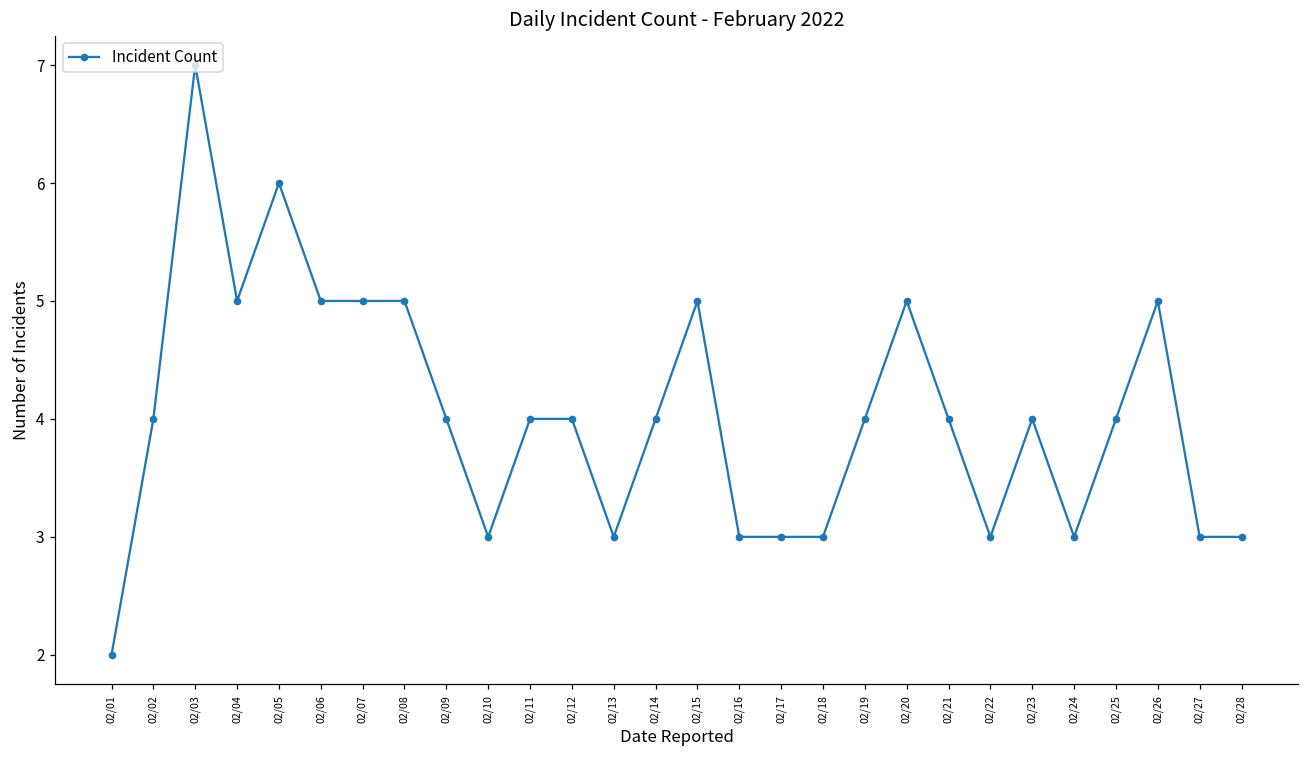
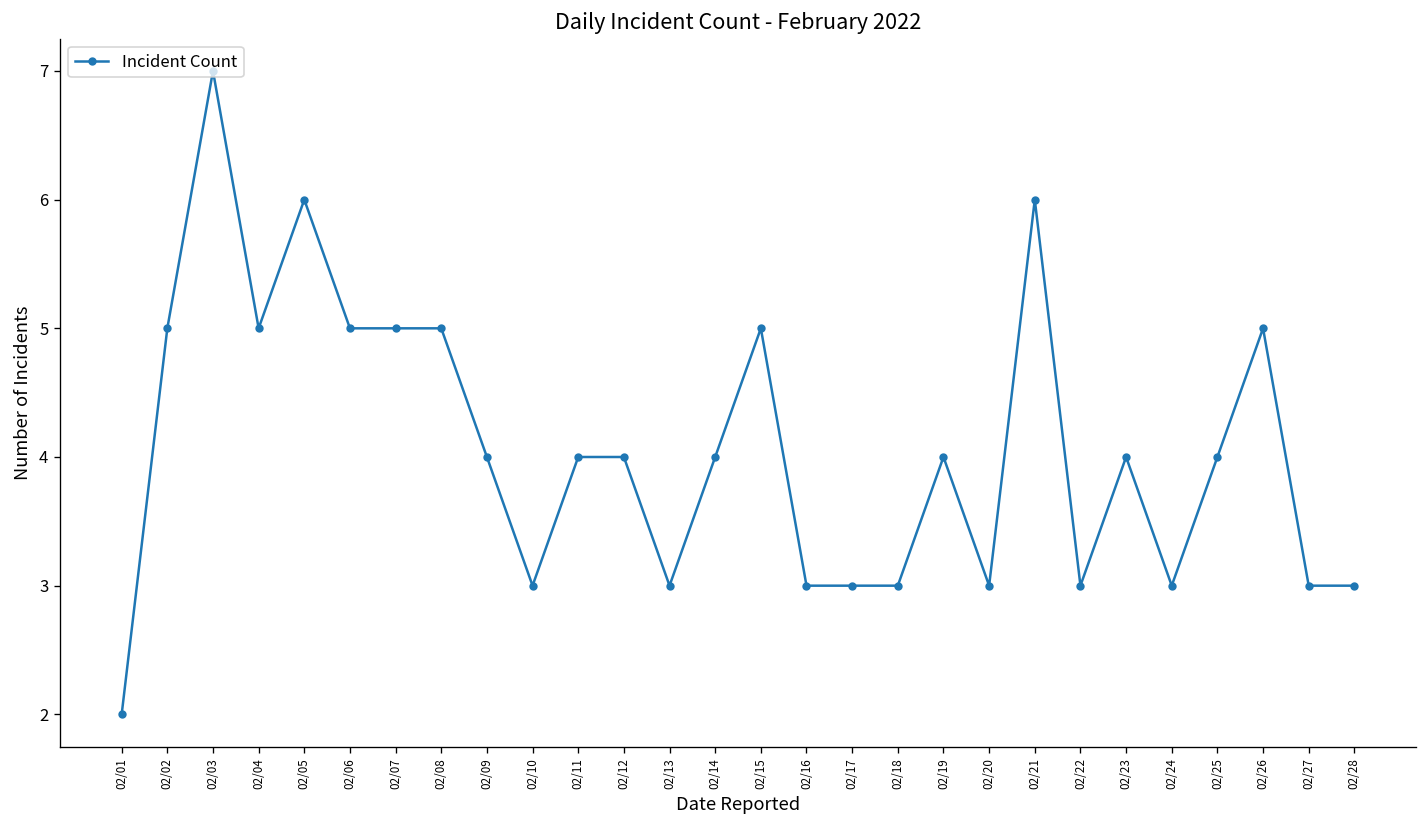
  {
    "02/01": 2,
-   "02/02": 4,
+   "02/02": 5,
    "02/04": 5,
    "02/05": 6,
    "02/06": 5,
    "02/07": 5,
    "02/08": 5,
    "02/09": 4,
    "02/10": 3,
    "02/11": 4,
    "02/12": 4,
    "02/13": 3,
    "02/14": 4,
    "02/15": 5,
    "02/16": 3,
    "02/17": 3,
    "02/18": 3,
    "02/19": 4,
-   "02/20": 5,
-   "02/21": 4,
+   "02/20": 3,
+   "02/21": 6,
    "02/22": 3,
    "02/23": 4,
    "02/24": 3,
    "02/25": 4,
    "02/26": 5,
    "02/27": 3,
    "02/28": 3
  }
